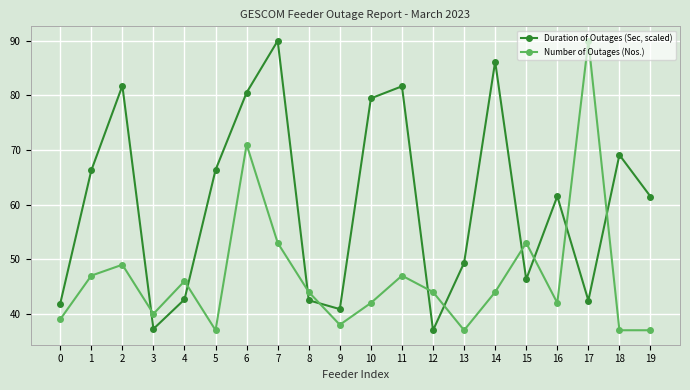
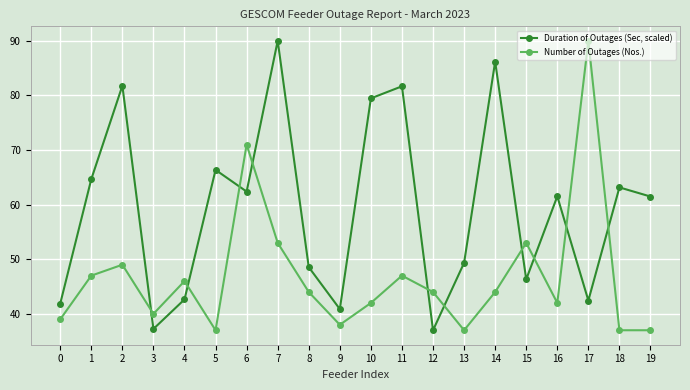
  {
    "Duration of Outages (Sec, scaled)": {
      "0": 42,
-     "1": 66,
+     "1": 65,
      "2": 82,
      "3": 37,
      "4": 43,
      "5": 66,
-     "6": 81,
+     "6": 62,
      "7": 90,
-     "8": 42,
+     "8": 49,
      "9": 41,
      "10": 79,
      "11": 82,
      "12": 37,
      "13": 49,
      "14": 86,
      "15": 46,
      "16": 62,
      "17": 42,
-     "18": 69,
+     "18": 63,
      "19": 61
    },
    "Number of Outages (Nos.)": {
      "0": 39,
      "1": 47,
      "2": 49,
      "3": 40,
      "4": 46,
      "5": 37,
      "6": 71,
      "7": 53,
      "8": 44,
      "9": 38,
      "10": 42,
      "11": 47,
      "12": 44,
      "13": 37,
      "14": 44,
      "15": 53,
      "16": 42,
      "18": 37,
      "19": 37
    }
  }
